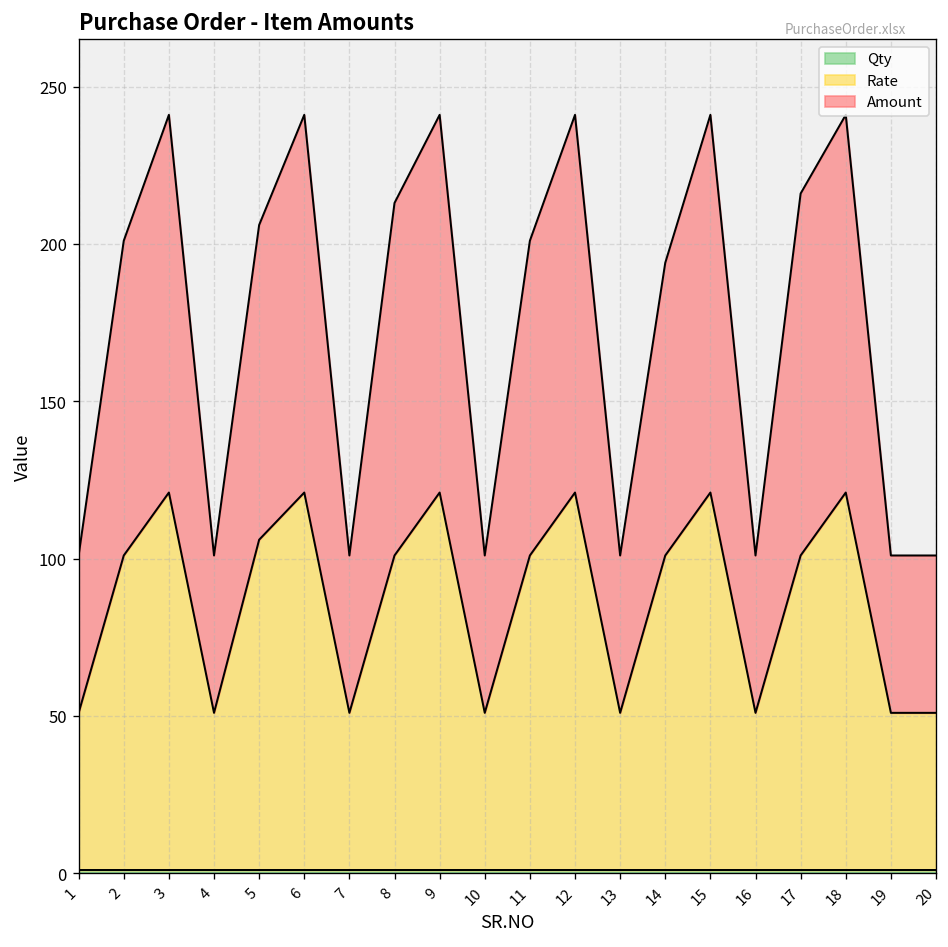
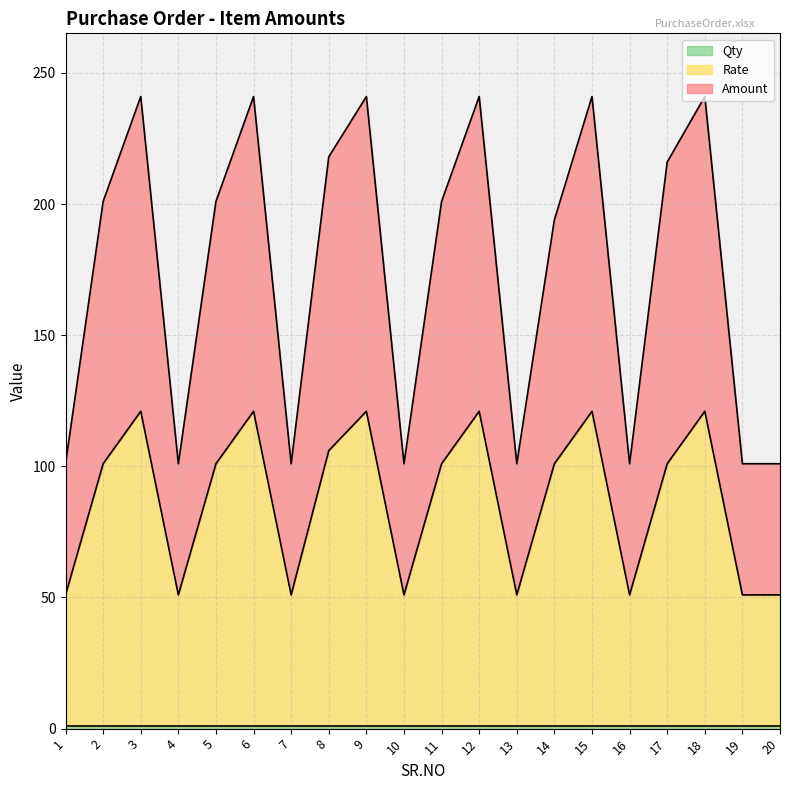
  {
    "Qty": {
      "1": 1,
      "2": 1,
      "3": 1,
      "4": 1,
      "5": 1,
      "6": 1,
      "7": 1,
      "8": 1,
      "9": 1,
      "10": 1,
      "11": 1,
      "12": 1,
      "13": 1,
      "14": 1,
      "15": 1,
      "16": 1,
      "17": 1,
      "18": 1,
      "19": 1,
      "20": 1
    },
    "Rate": {
      "1": 51,
      "2": 101,
      "3": 121,
      "4": 51,
-     "5": 106,
+     "5": 101,
      "6": 121,
      "7": 51,
-     "8": 101,
+     "8": 106,
      "9": 121,
      "10": 51,
      "11": 101,
      "12": 121,
      "13": 51,
      "14": 101,
      "15": 121,
      "16": 51,
      "17": 101,
      "18": 121,
      "19": 51,
      "20": 51
    },
    "Amount": {
      "1": 101,
      "2": 201,
      "3": 241,
      "4": 101,
      "5": 100,
      "6": 241,
      "7": 101,
      "8": 112,
      "9": 241,
      "10": 101,
      "11": 201,
      "12": 241,
      "13": 101,
      "14": 194,
      "15": 241,
      "16": 101,
      "17": 216,
      "19": 101,
      "20": 101
    }
  }
